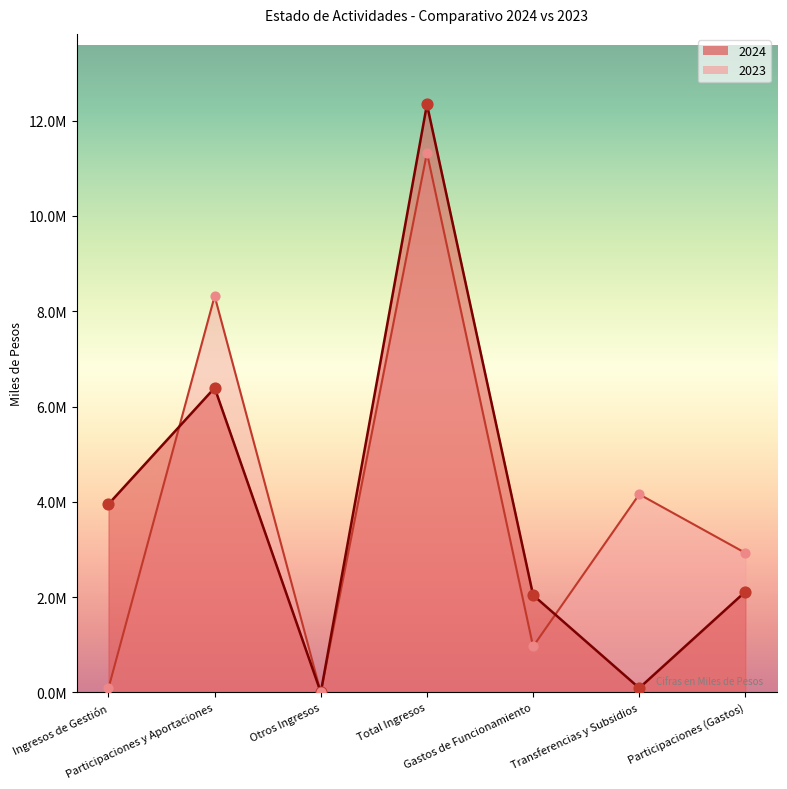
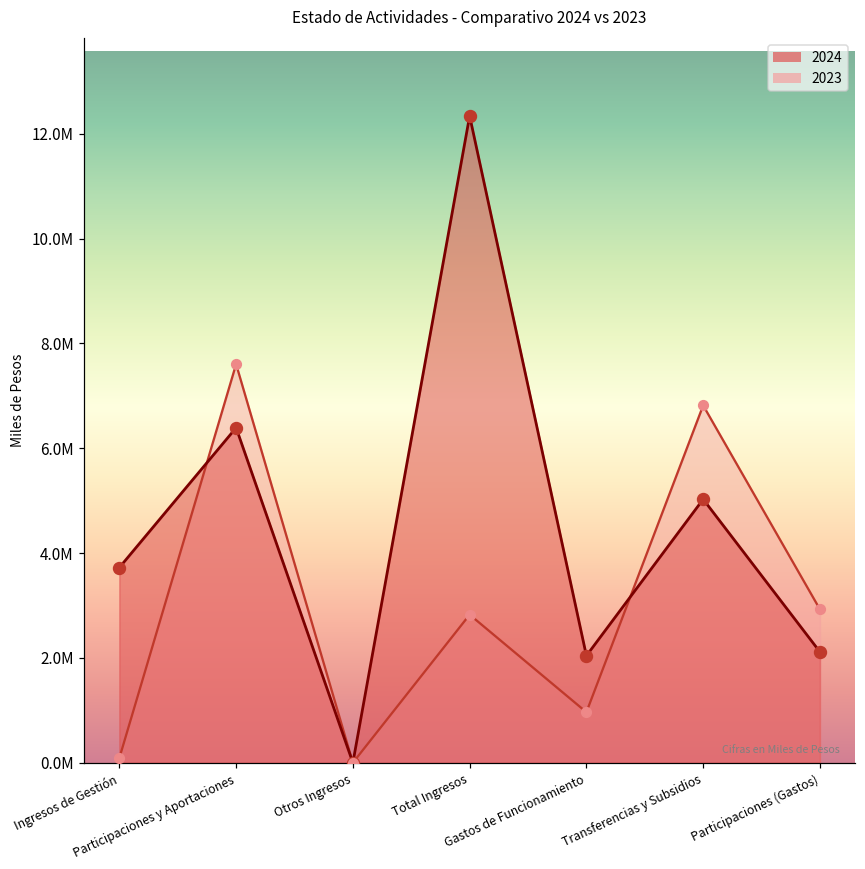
  {
    "2023": {
      "Ingresos de Gestión": 100000,
-     "Participaciones y Aportaciones": 8300000,
-     "Total Ingresos": 11300000,
+     "Participaciones y Aportaciones": 7600000,
+     "Total Ingresos": 2800000,
      "Gastos de Funcionamiento": 1000000,
-     "Transferencias y Subsidios": 4200000,
+     "Transferencias y Subsidios": 6800000,
      "Participaciones (Gastos)": 2900000
    },
    "2024": {
-     "Ingresos de Gestión": 4000000,
+     "Ingresos de Gestión": 3700000,
      "Participaciones y Aportaciones": 6400000,
      "Total Ingresos": 12300000,
      "Gastos de Funcionamiento": 2000000,
-     "Transferencias y Subsidios": 100000,
+     "Transferencias y Subsidios": 5000000,
      "Participaciones (Gastos)": 2100000
    }
  }
